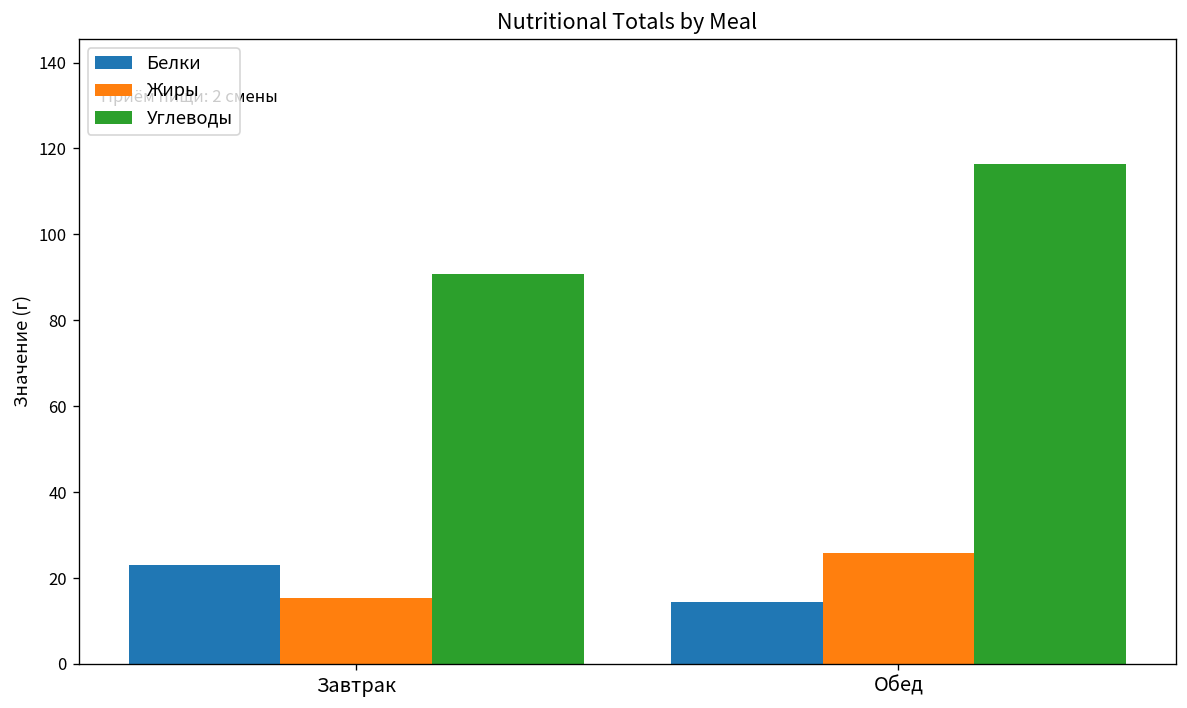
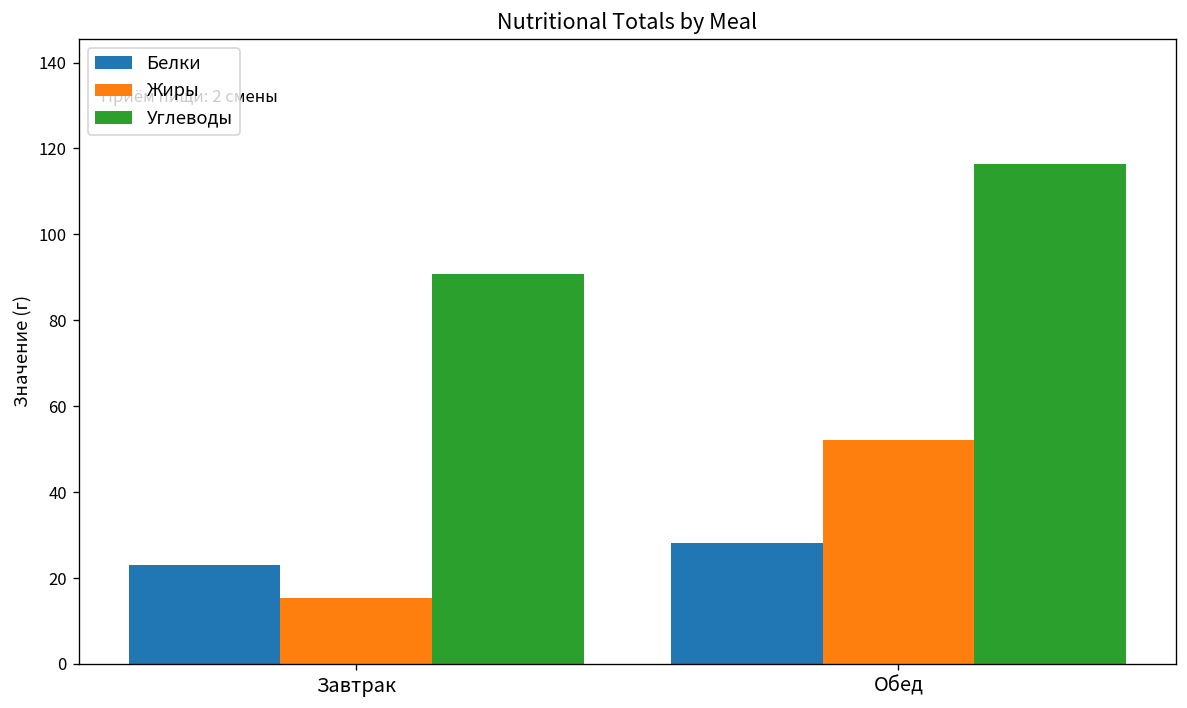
  {
    "Белки": {
      "Завтрак": 23,
-     "Обед": 14
+     "Обед": 28
    },
    "Жиры": {
      "Завтрак": 15,
-     "Обед": 26
+     "Обед": 52
    },
    "Углеводы": {
      "Завтрак": 91,
      "Обед": 116
    }
  }
